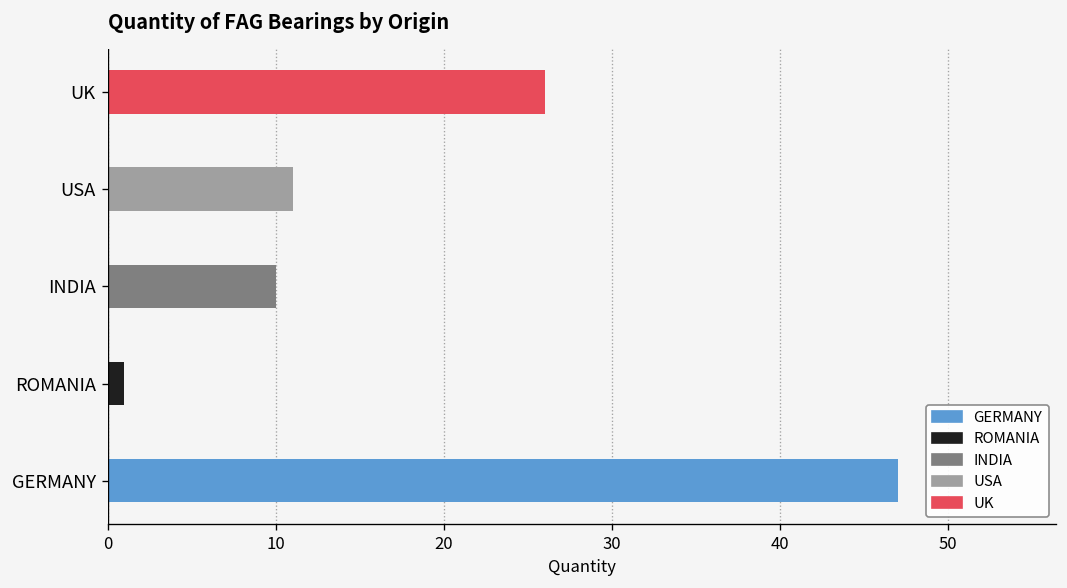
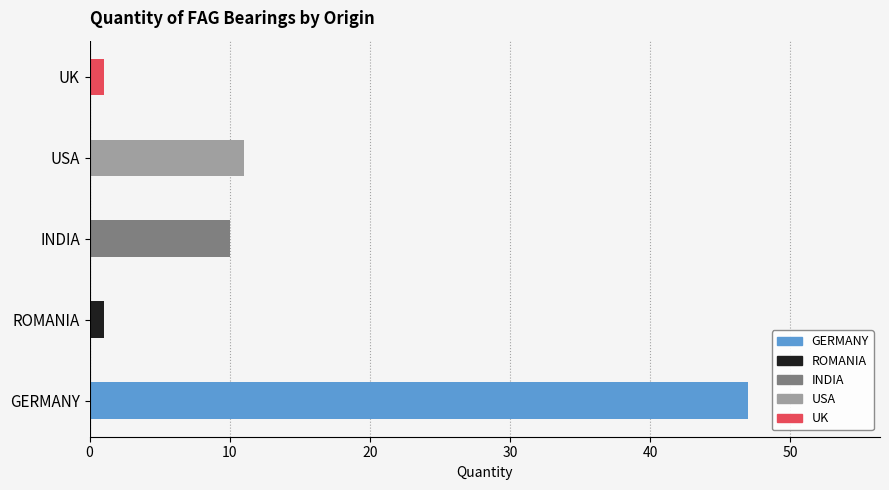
  {
    "ROMANIA": {
      "ROMANIA": 1
    },
    "UK": {
-     "UK": 26
+     "UK": 1
    }
  }
